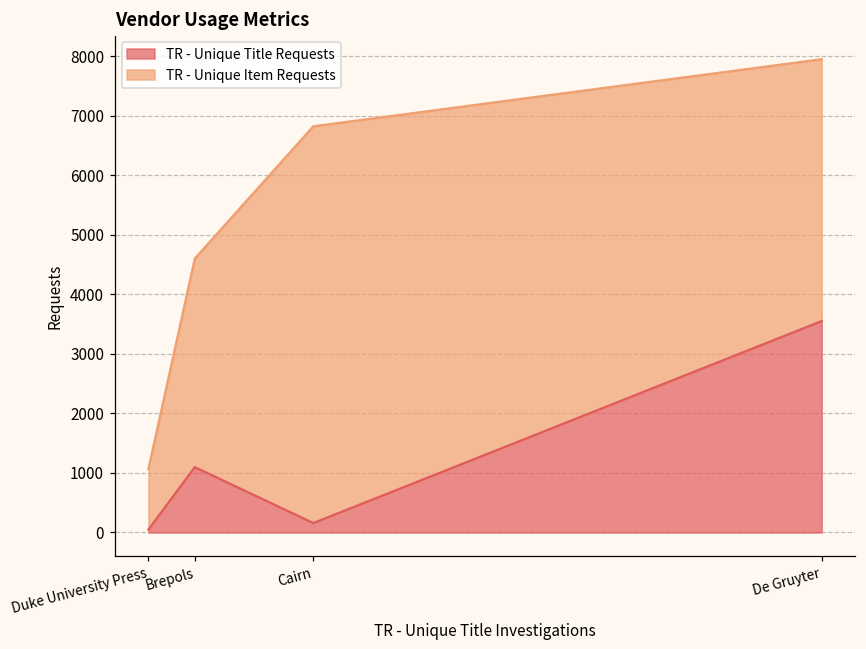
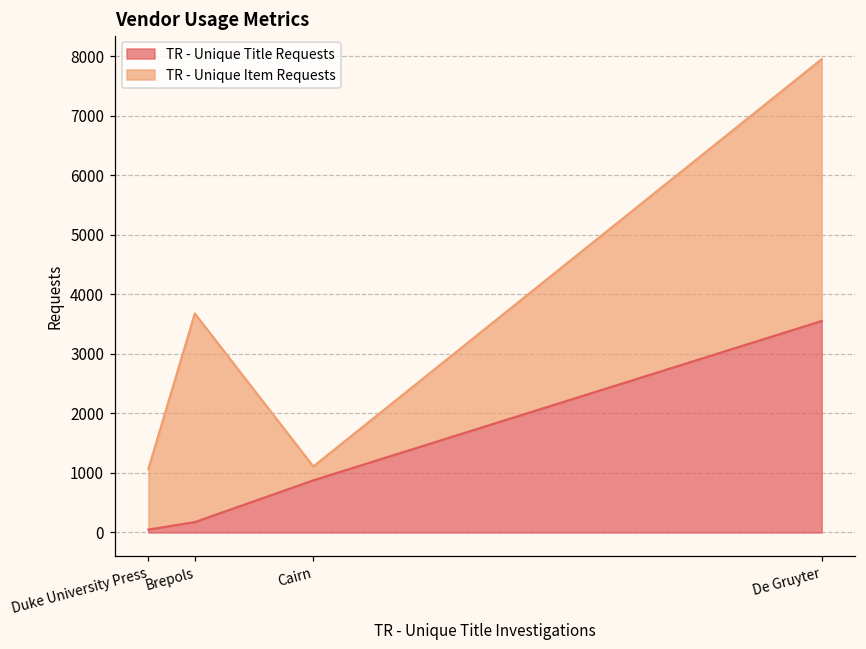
  {
    "TR - Unique Title Requests": {
      "Duke University Press": 0,
-     "Brepols": 1100,
-     "Cairn": 200,
+     "Brepols": 200,
+     "Cairn": 900,
      "De Gruyter": 3600
    },
    "TR - Unique Item Requests": {
      "Duke University Press": 1000,
      "Brepols": 3500,
-     "Cairn": 6700,
+     "Cairn": 200,
      "De Gruyter": 4400
    }
  }
